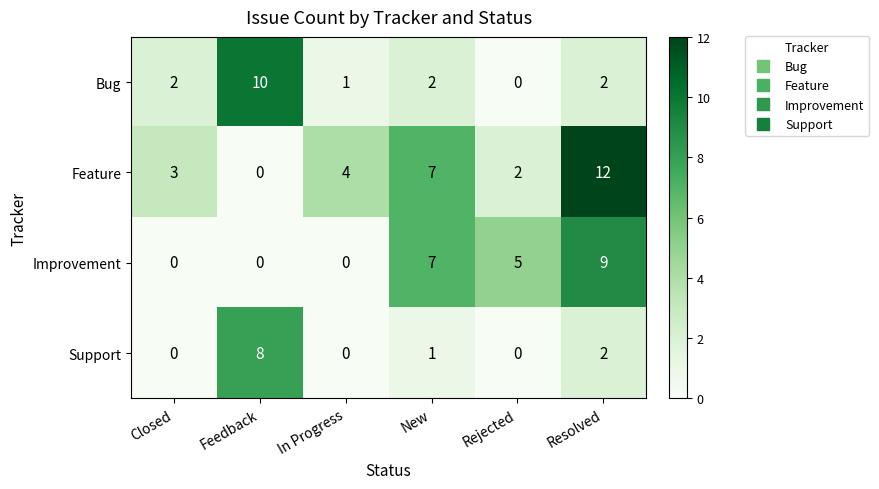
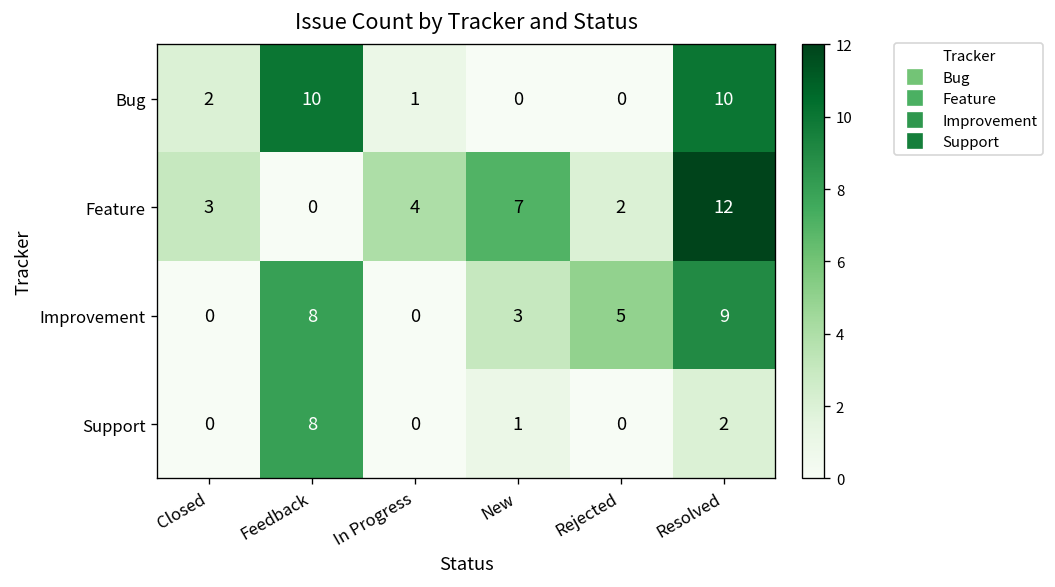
  {
    "Bug": {
      "Closed": 2,
      "Feedback": 10,
      "In Progress": 1,
-     "New": 2,
+     "New": 0,
      "Rejected": 0,
-     "Resolved": 2
+     "Resolved": 10
    },
    "Feature": {
      "Closed": 3,
      "Feedback": 0,
      "In Progress": 4,
      "New": 7,
      "Rejected": 2,
      "Resolved": 12
    },
    "Improvement": {
      "Closed": 0,
-     "Feedback": 0,
+     "Feedback": 8,
      "In Progress": 0,
-     "New": 7,
+     "New": 3,
      "Rejected": 5,
      "Resolved": 9
    },
    "Support": {
      "Closed": 0,
      "Feedback": 8,
      "In Progress": 0,
      "New": 1,
      "Rejected": 0,
      "Resolved": 2
    }
  }
